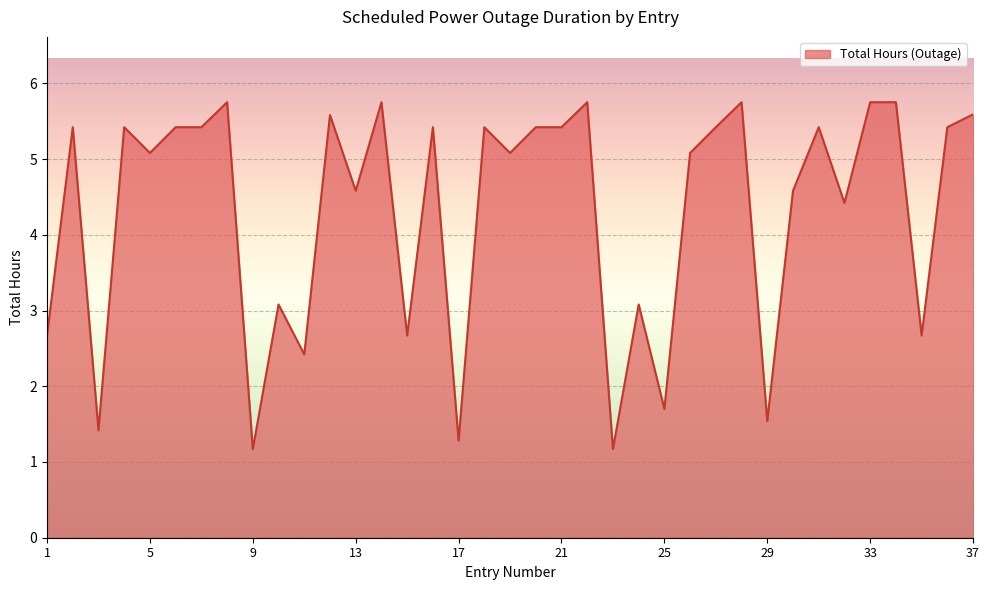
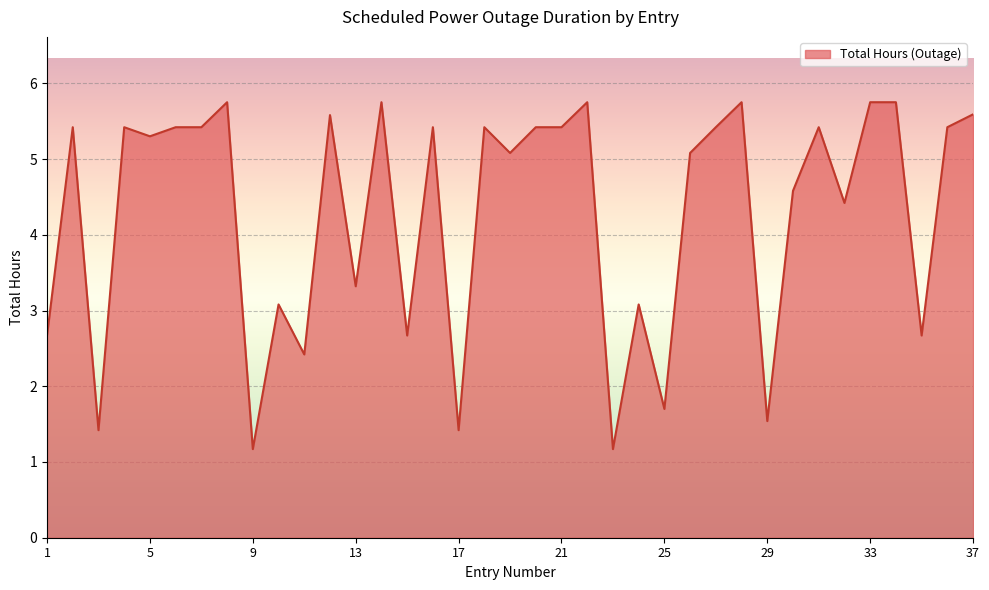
  {
    "1": 2.7,
-   "5": 5.1,
+   "5": 5.3,
    "9": 1.2,
-   "13": 4.6,
-   "17": 1.3,
+   "13": 3.3,
+   "17": 1.4,
    "21": 5.4,
    "25": 1.7,
    "29": 1.5,
    "33": 5.8,
    "37": 5.6
  }
